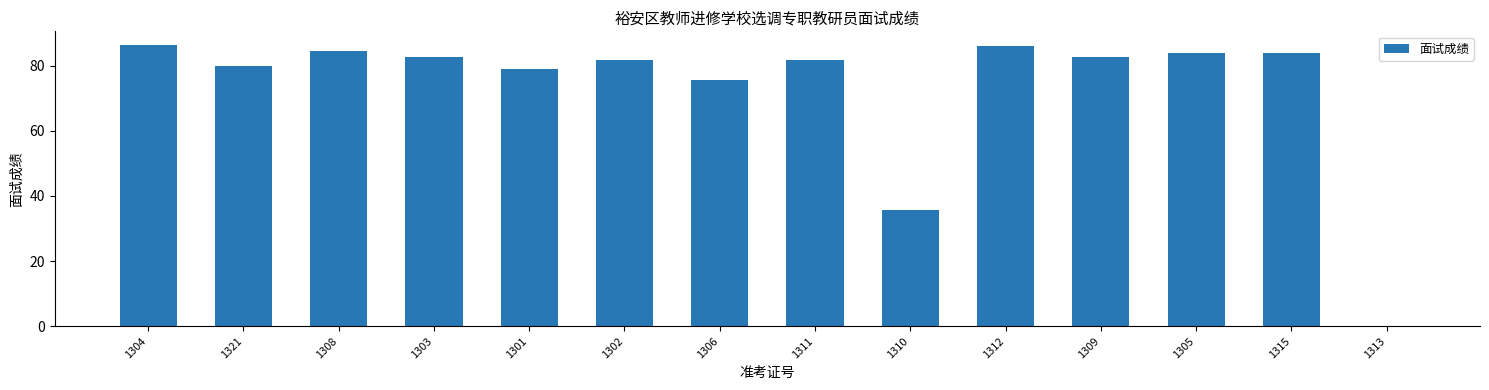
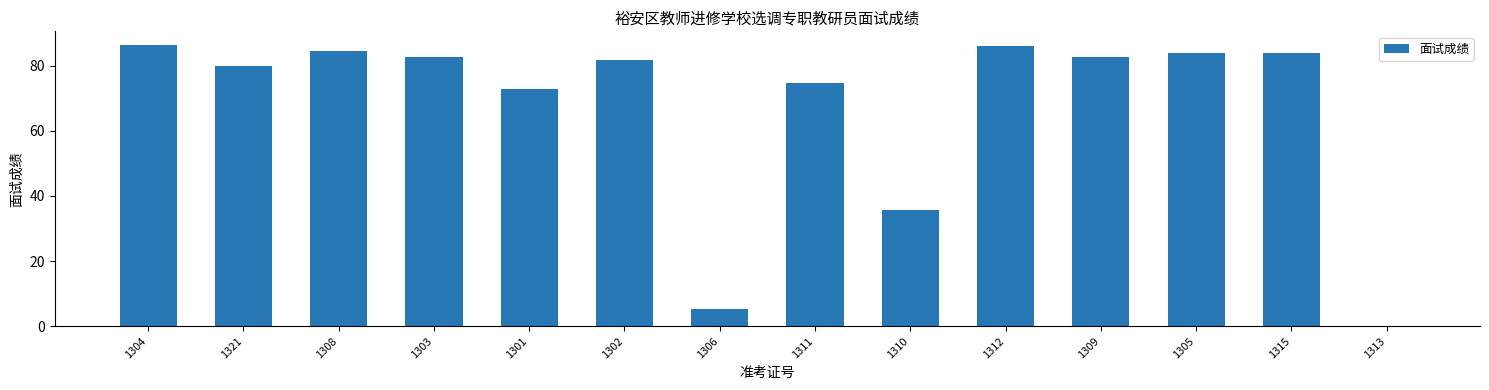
  {
    "1304": 86,
    "1321": 80,
    "1308": 84,
    "1303": 83,
-   "1301": 79,
+   "1301": 73,
    "1302": 82,
-   "1306": 75,
-   "1311": 82,
+   "1306": 5,
+   "1311": 75,
    "1310": 36,
    "1312": 86,
    "1309": 83,
    "1305": 84,
    "1315": 84,
    "1313": 0
  }
